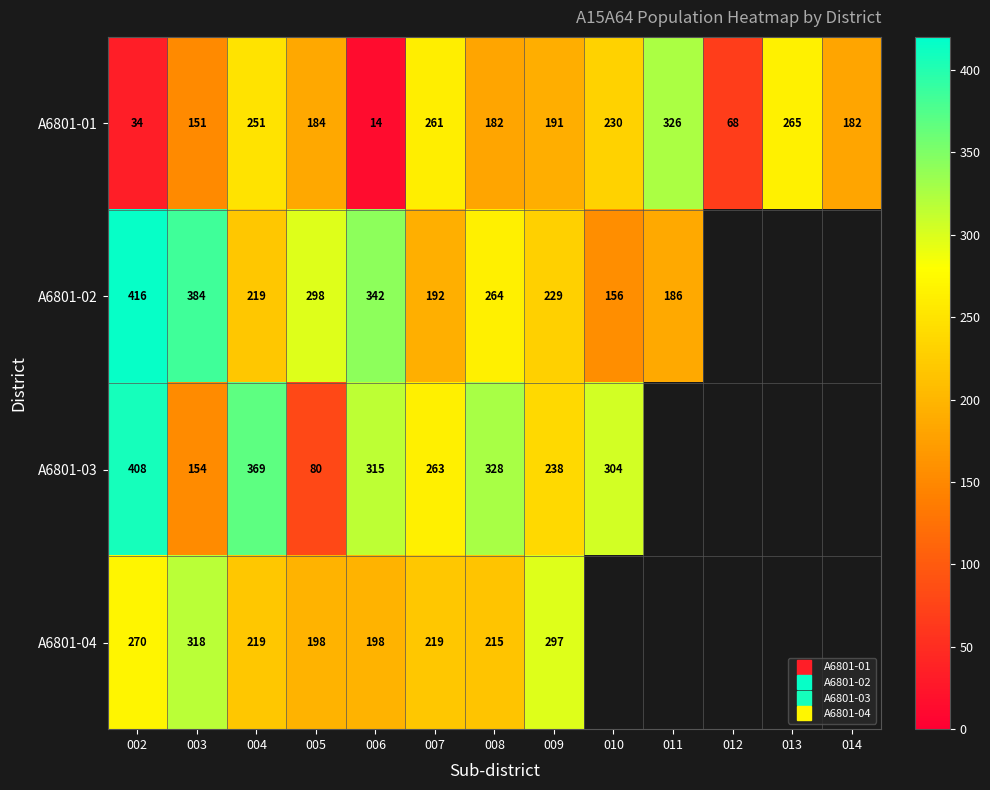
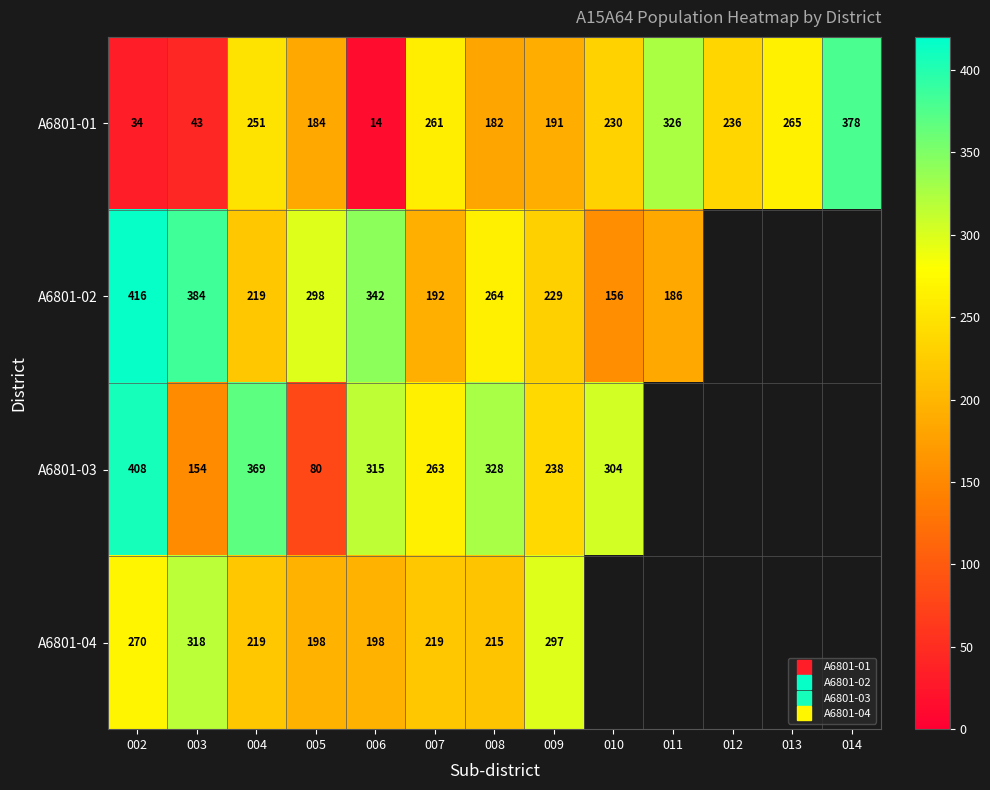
  {
    "A6801-01": {
      "002": 34,
-     "003": 151,
+     "003": 43,
      "004": 251,
      "005": 184,
      "006": 14,
      "007": 261,
      "008": 182,
      "009": 191,
      "010": 230,
      "011": 326,
-     "012": 68,
+     "012": 236,
      "013": 265,
-     "014": 182
+     "014": 378
    },
    "A6801-02": {
      "002": 416,
      "003": 384,
      "004": 219,
      "005": 298,
      "006": 342,
      "007": 192,
      "008": 264,
      "009": 229,
      "010": 156,
      "011": 186
    },
    "A6801-03": {
      "002": 408,
      "003": 154,
      "004": 369,
      "005": 80,
      "006": 315,
      "007": 263,
      "008": 328,
      "009": 238,
      "010": 304
    },
    "A6801-04": {
      "002": 270,
      "003": 318,
      "004": 219,
      "005": 198,
      "006": 198,
      "007": 219,
      "008": 215,
      "009": 297
    }
  }
